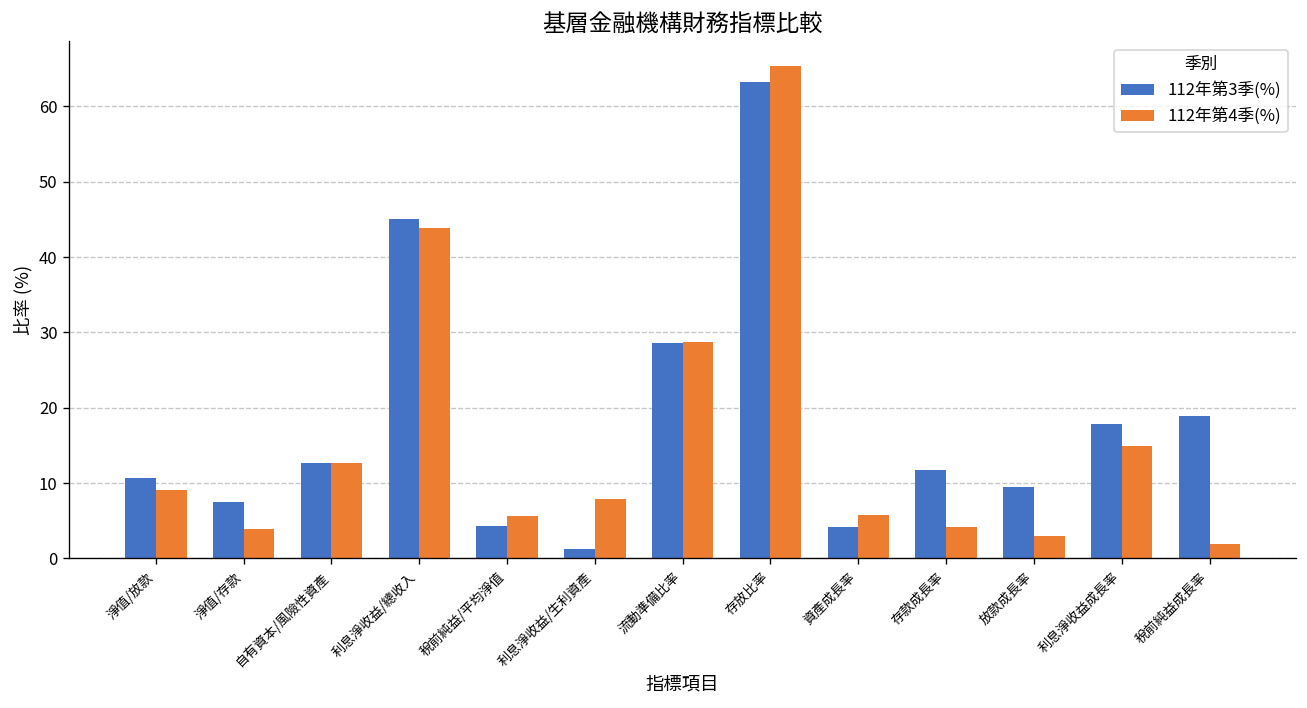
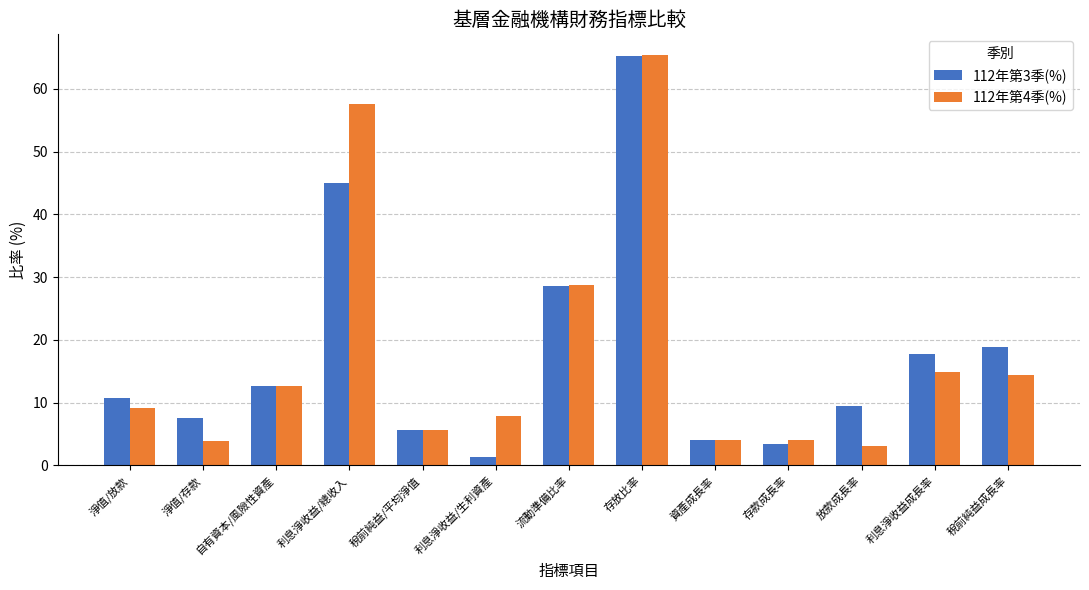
  {
    "112年第3季(%)": {
      "淨值/放款": 11,
      "淨值/存款": 8,
      "自有資本/風險性資產": 13,
      "利息淨收益/總收入": 45,
-     "稅前純益/平均淨值": 4,
+     "稅前純益/平均淨值": 6,
      "利息淨收益/生利資產": 1,
      "流動準備比率": 29,
-     "存放比率": 63,
+     "存放比率": 65,
      "資產成長率": 4,
-     "存款成長率": 12,
+     "存款成長率": 3,
      "放款成長率": 10,
      "利息淨收益成長率": 18,
      "稅前純益成長率": 19
    },
    "112年第4季(%)": {
      "淨值/放款": 9,
      "淨值/存款": 4,
      "自有資本/風險性資產": 13,
-     "利息淨收益/總收入": 44,
+     "利息淨收益/總收入": 58,
      "稅前純益/平均淨值": 6,
      "利息淨收益/生利資產": 8,
      "流動準備比率": 29,
      "存放比率": 65,
-     "資產成長率": 6,
+     "資產成長率": 4,
      "存款成長率": 4,
      "放款成長率": 3,
      "利息淨收益成長率": 15,
-     "稅前純益成長率": 2
+     "稅前純益成長率": 14
    }
  }
